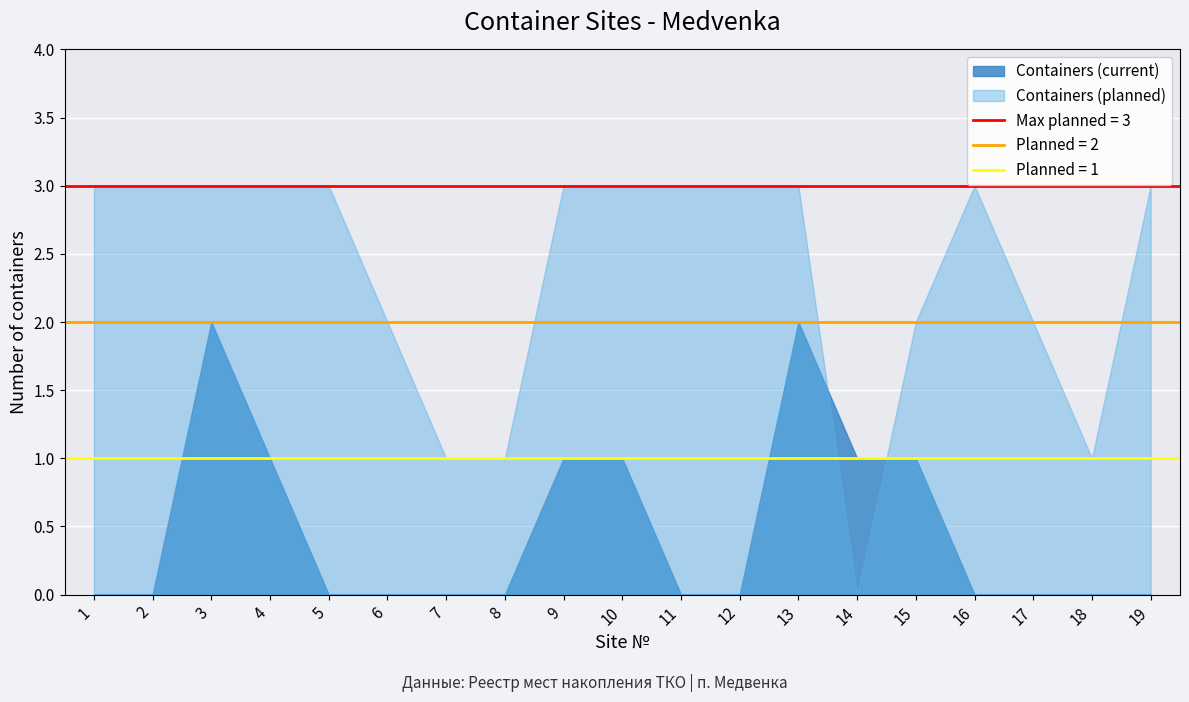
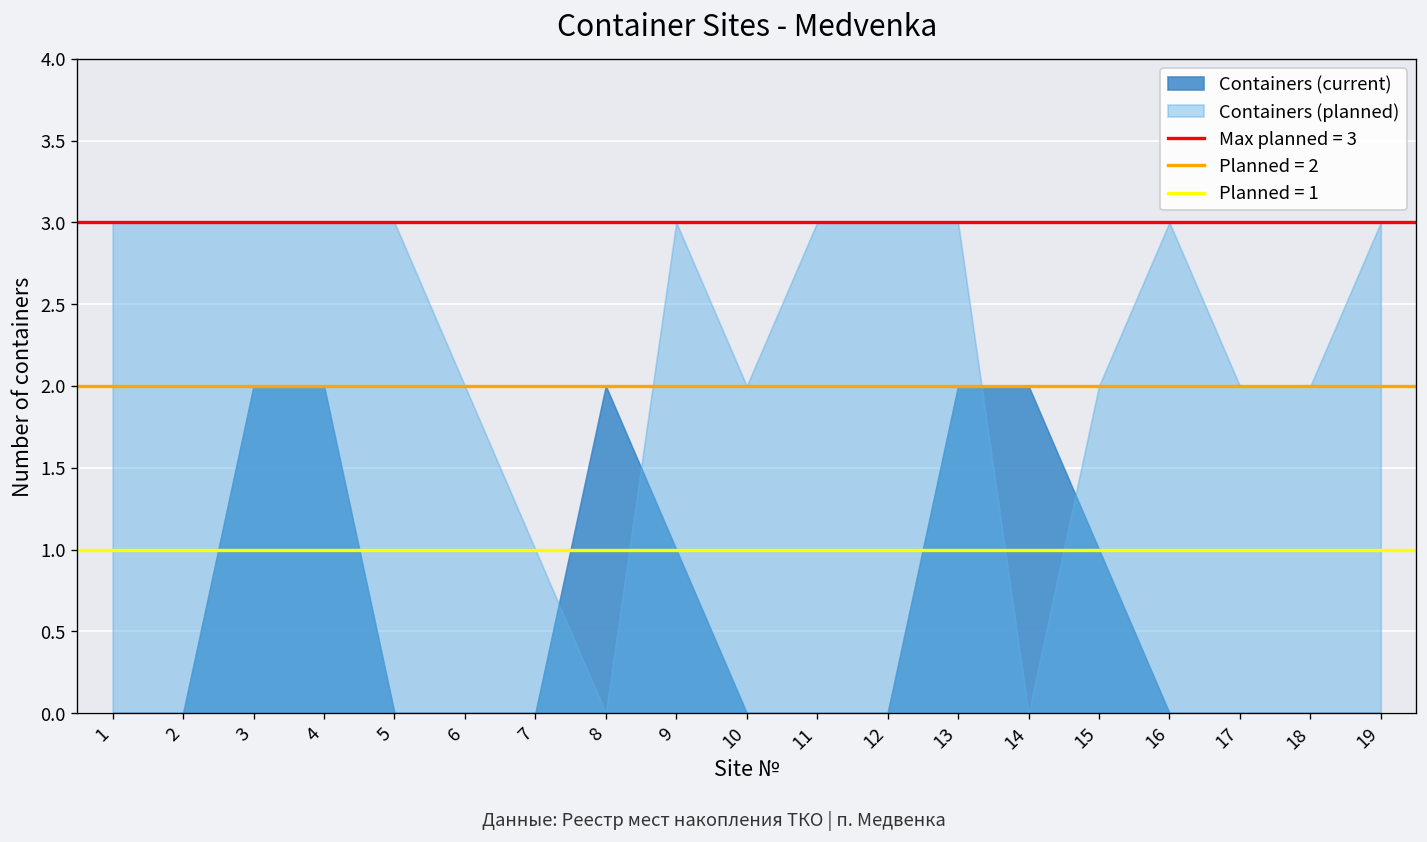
  {
    "Containers (current)": {
      "1": 0,
      "2": 0,
      "3": 2,
-     "4": 1,
+     "4": 2,
      "5": 0,
      "6": 0,
      "7": 0,
-     "8": 0,
+     "8": 2,
      "9": 1,
-     "10": 1,
+     "10": 0,
      "11": 0,
      "12": 0,
      "13": 2,
-     "14": 1,
+     "14": 2,
      "15": 1,
      "16": 0,
      "17": 0,
      "18": 0,
      "19": 0
    },
    "Containers (planned)": {
      "1": 3,
      "2": 3,
      "3": 3,
      "4": 3,
      "5": 3,
      "6": 2,
      "7": 1,
-     "8": 1,
+     "8": 0,
      "9": 3,
-     "10": 3,
+     "10": 2,
      "11": 3,
      "12": 3,
      "13": 3,
      "14": 0,
      "15": 2,
      "16": 3,
      "17": 2,
-     "18": 1,
+     "18": 2,
      "19": 3
    }
  }
